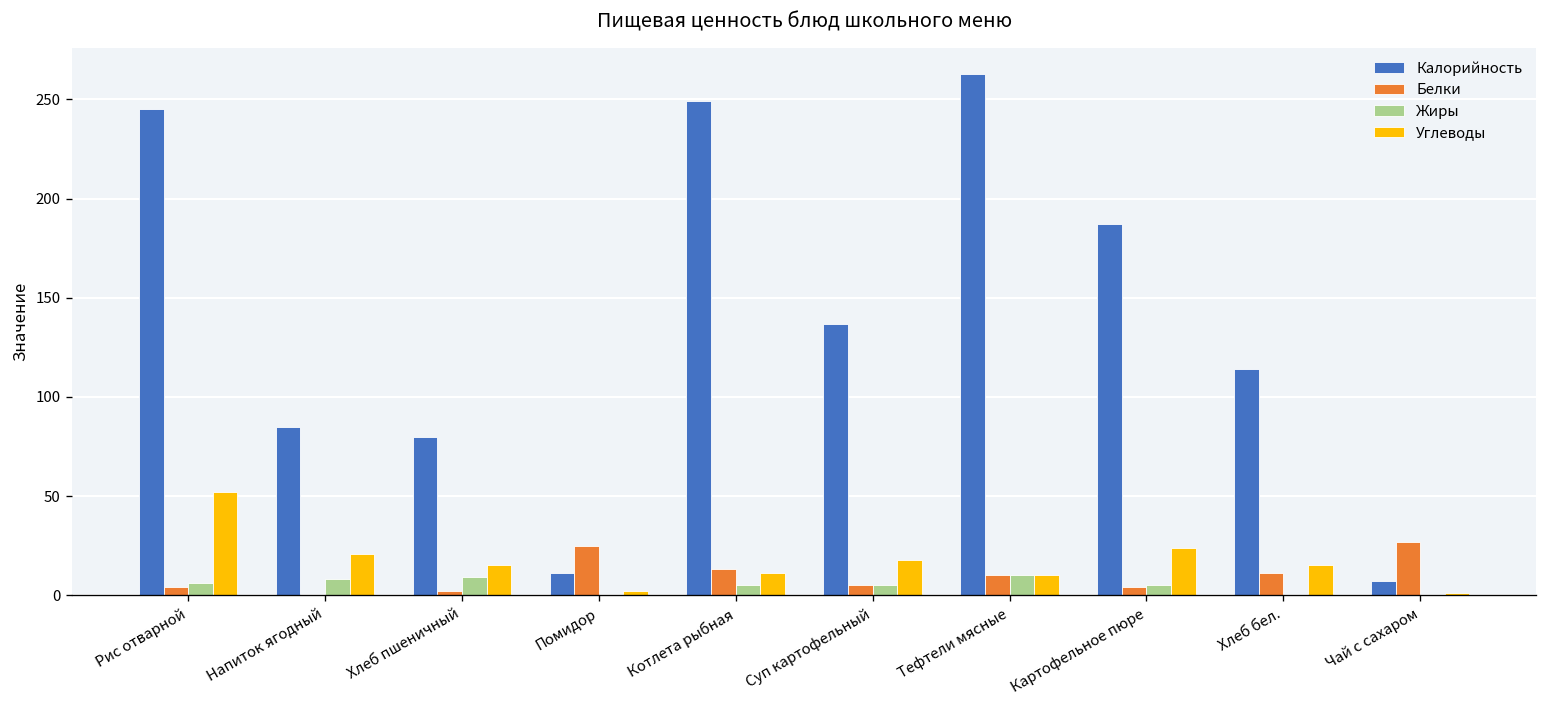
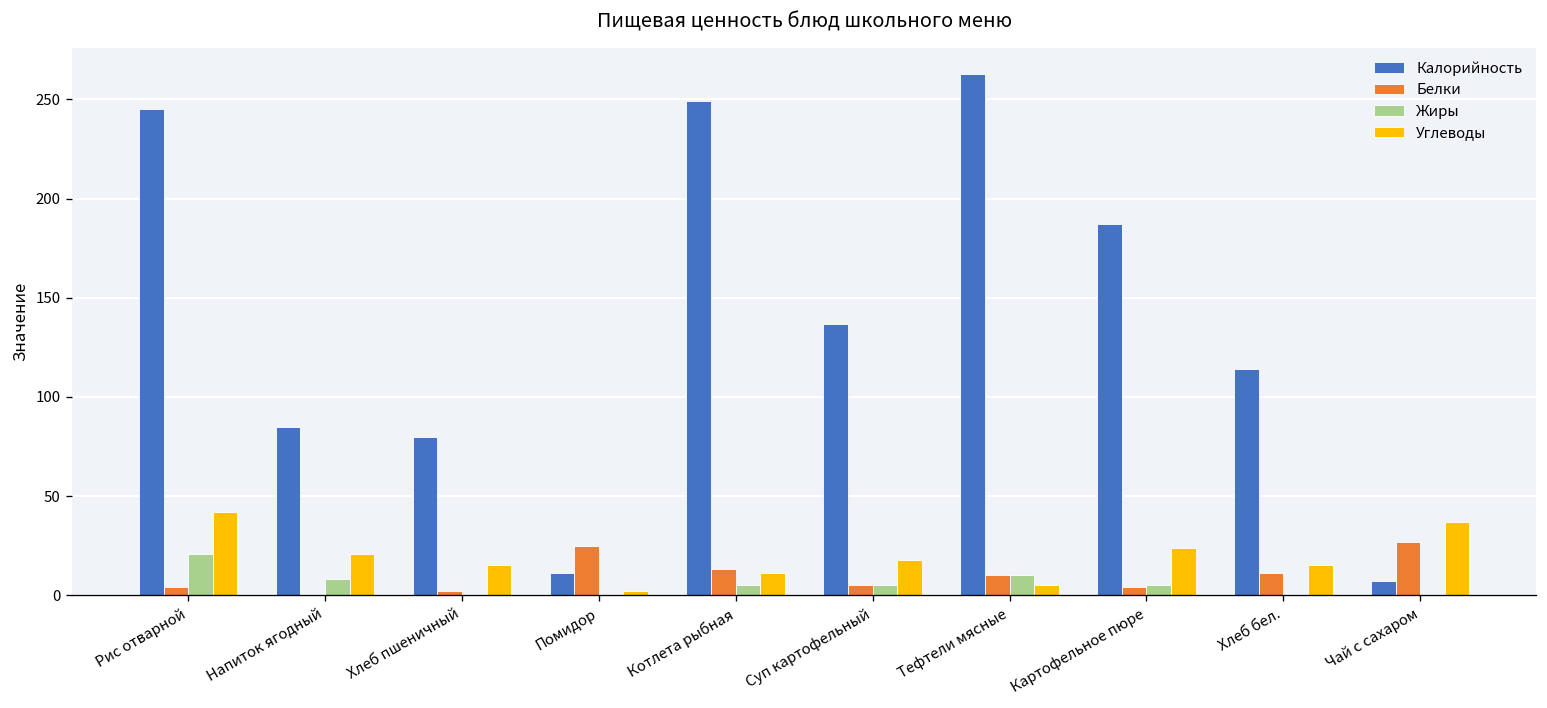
  {
    "Калорийность": {
      "Рис отварной": 245,
      "Напиток ягодный": 85,
      "Хлеб пшеничный": 80,
      "Помидор": 11,
      "Котлета рыбная": 249,
      "Суп картофельный": 137,
      "Тефтели мясные": 263,
      "Картофельное пюре": 187,
      "Хлеб бел.": 114,
      "Чай с сахаром": 7
    },
    "Белки": {
      "Рис отварной": 4,
      "Напиток ягодный": 0,
      "Хлеб пшеничный": 2,
      "Помидор": 25,
      "Котлета рыбная": 13,
      "Суп картофельный": 5,
      "Тефтели мясные": 10,
      "Картофельное пюре": 4,
      "Хлеб бел.": 11,
      "Чай с сахаром": 27
    },
    "Жиры": {
-     "Рис отварной": 6,
+     "Рис отварной": 21,
      "Напиток ягодный": 8,
-     "Хлеб пшеничный": 9,
+     "Хлеб пшеничный": 0,
      "Помидор": 0,
      "Котлета рыбная": 5,
      "Суп картофельный": 5,
      "Тефтели мясные": 10,
      "Картофельное пюре": 5,
      "Хлеб бел.": 0,
      "Чай с сахаром": 0
    },
    "Углеводы": {
-     "Рис отварной": 52,
+     "Рис отварной": 42,
      "Напиток ягодный": 21,
      "Хлеб пшеничный": 15,
      "Помидор": 2,
      "Котлета рыбная": 11,
      "Суп картофельный": 18,
-     "Тефтели мясные": 10,
+     "Тефтели мясные": 5,
      "Картофельное пюре": 24,
      "Хлеб бел.": 15,
-     "Чай с сахаром": 1
+     "Чай с сахаром": 37
    }
  }
